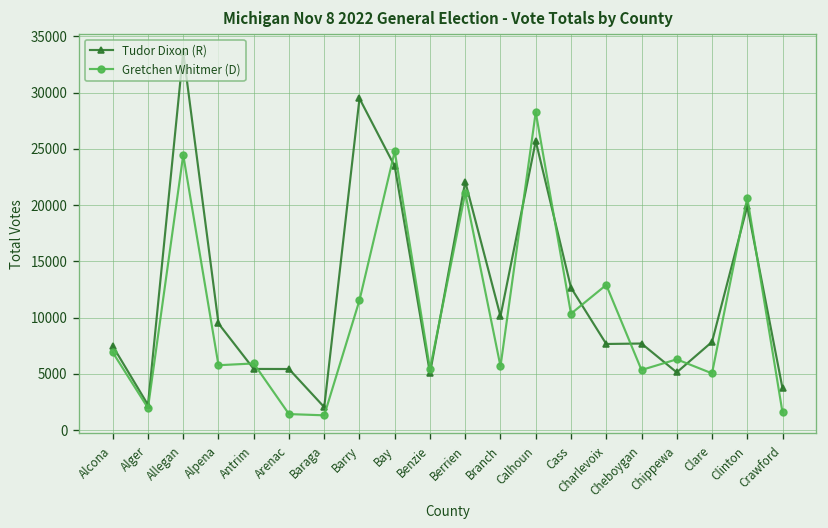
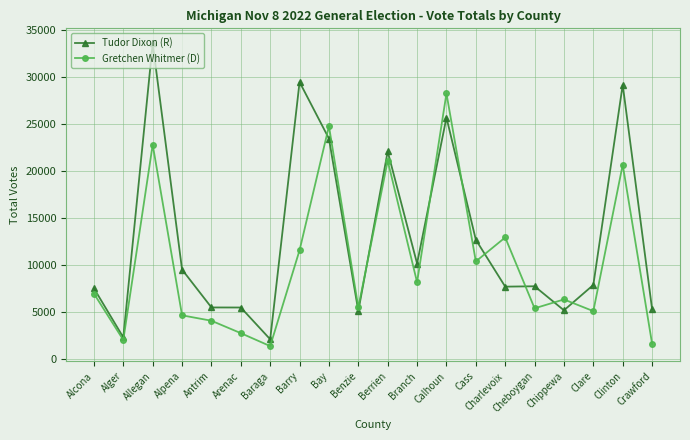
  {
    "Tudor Dixon (R)": {
      "Alcona": 7000,
      "Alger": 2000,
      "Alpena": 9000,
      "Antrim": 5000,
      "Arenac": 5000,
      "Baraga": 2000,
      "Barry": 29000,
      "Bay": 23000,
      "Benzie": 5000,
      "Berrien": 22000,
      "Branch": 10000,
      "Calhoun": 26000,
      "Cass": 13000,
      "Charlevoix": 8000,
      "Cheboygan": 8000,
      "Chippewa": 5000,
      "Clare": 8000,
-     "Clinton": 20000,
-     "Crawford": 4000
+     "Clinton": 29000,
+     "Crawford": 5000
    },
    "Gretchen Whitmer (D)": {
      "Alcona": 7000,
      "Alger": 2000,
-     "Allegan": 24000,
-     "Alpena": 6000,
-     "Antrim": 6000,
-     "Arenac": 1000,
+     "Allegan": 23000,
+     "Alpena": 5000,
+     "Antrim": 4000,
+     "Arenac": 3000,
      "Baraga": 1000,
      "Barry": 12000,
      "Bay": 25000,
      "Benzie": 5000,
      "Berrien": 21000,
-     "Branch": 6000,
+     "Branch": 8000,
      "Calhoun": 28000,
      "Cass": 10000,
      "Charlevoix": 13000,
      "Cheboygan": 5000,
      "Chippewa": 6000,
      "Clare": 5000,
      "Clinton": 21000,
      "Crawford": 2000
    }
  }
